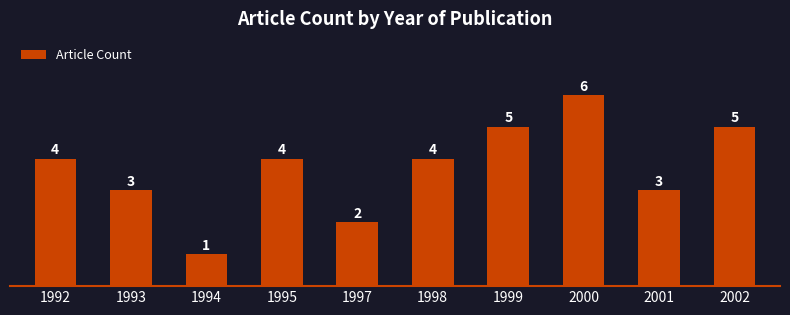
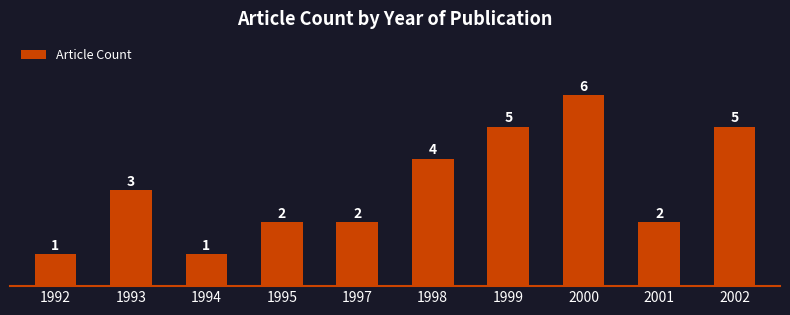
  {
-   "1992": 4,
+   "1992": 1,
    "1993": 3,
    "1994": 1,
-   "1995": 4,
+   "1995": 2,
    "1997": 2,
    "1998": 4,
    "1999": 5,
    "2000": 6,
-   "2001": 3,
+   "2001": 2,
    "2002": 5
  }
